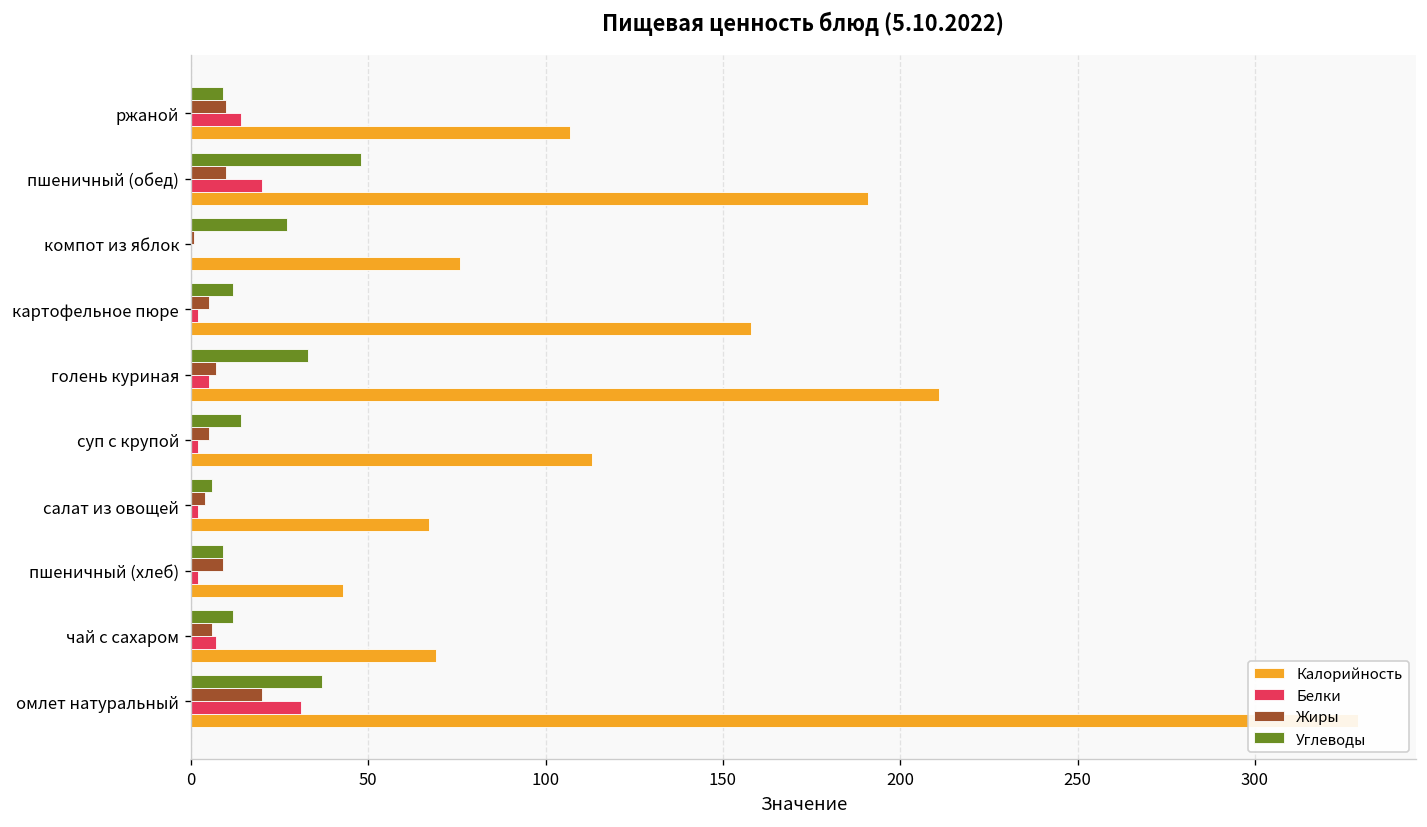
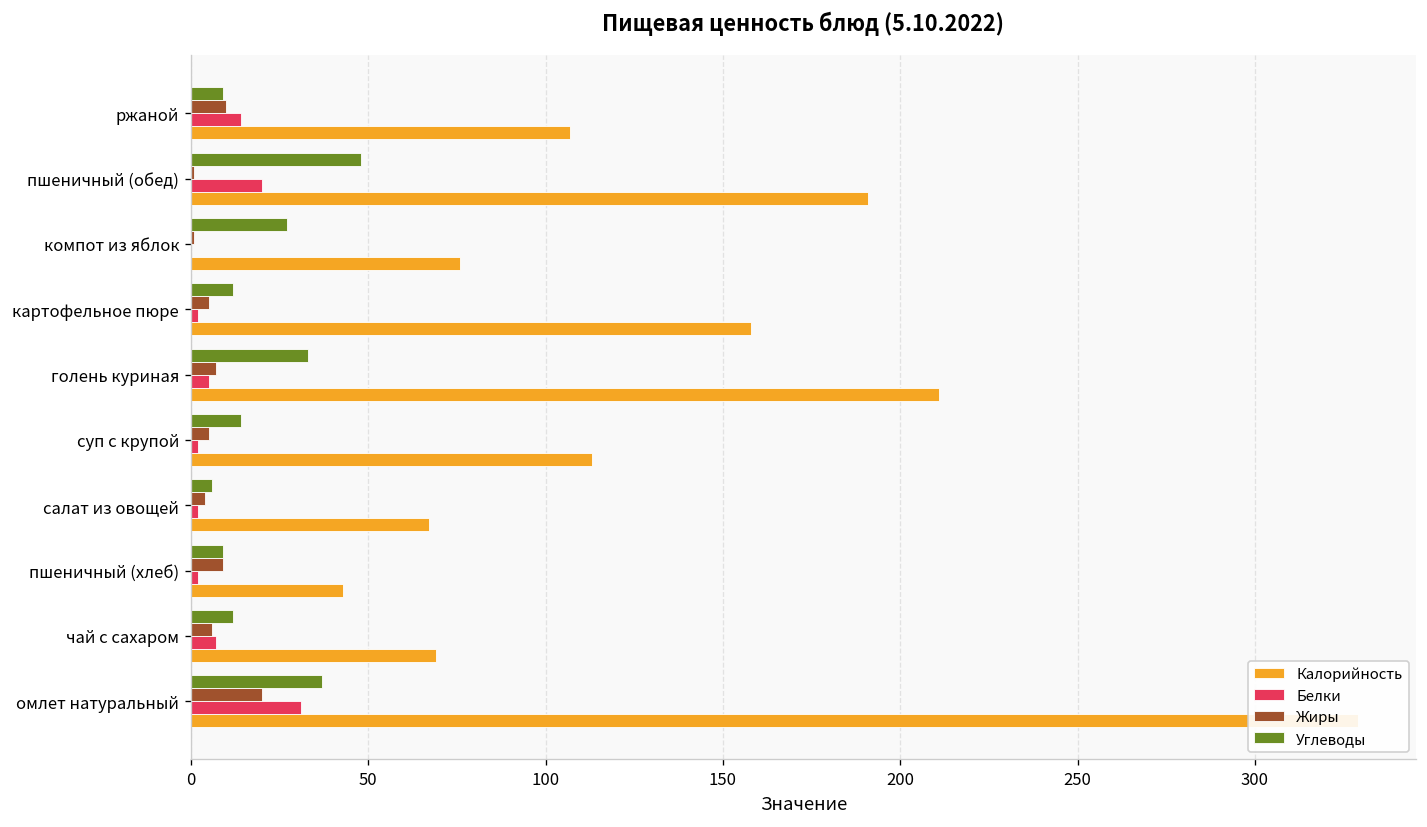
  {
    "Калорийность": {
      "ржаной": 107,
      "пшеничный (обед)": 191,
      "компот из яблок": 76,
      "картофельное пюре": 158,
      "голень куриная": 211,
      "суп с крупой": 113,
      "салат из овощей": 67,
      "пшеничный (хлеб)": 43,
      "чай с сахаром": 69
    },
    "Белки": {
      "ржаной": 14,
      "пшеничный (обед)": 20,
      "компот из яблок": 0,
      "картофельное пюре": 2,
      "голень куриная": 5,
      "суп с крупой": 2,
      "салат из овощей": 2,
      "пшеничный (хлеб)": 2,
      "чай с сахаром": 7,
      "омлет натуральный": 31
    },
    "Жиры": {
      "ржаной": 10,
-     "пшеничный (обед)": 10,
+     "пшеничный (обед)": 1,
      "компот из яблок": 1,
      "картофельное пюре": 5,
      "голень куриная": 7,
      "суп с крупой": 5,
      "салат из овощей": 4,
      "пшеничный (хлеб)": 9,
      "чай с сахаром": 6,
      "омлет натуральный": 20
    },
    "Углеводы": {
      "ржаной": 9,
      "пшеничный (обед)": 48,
      "компот из яблок": 27,
      "картофельное пюре": 12,
      "голень куриная": 33,
      "суп с крупой": 14,
      "салат из овощей": 6,
      "пшеничный (хлеб)": 9,
      "чай с сахаром": 12,
      "омлет натуральный": 37
    }
  }
